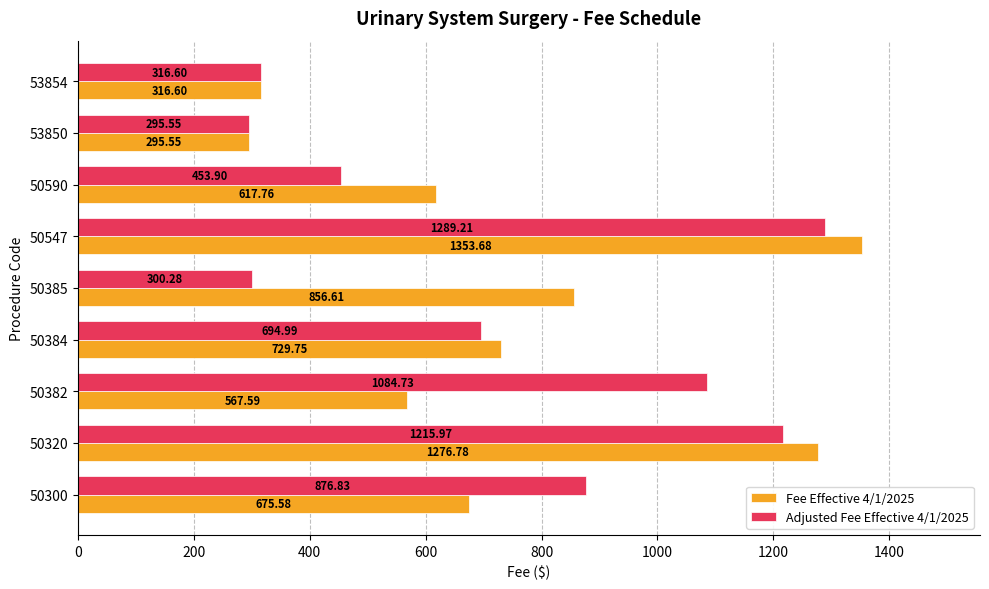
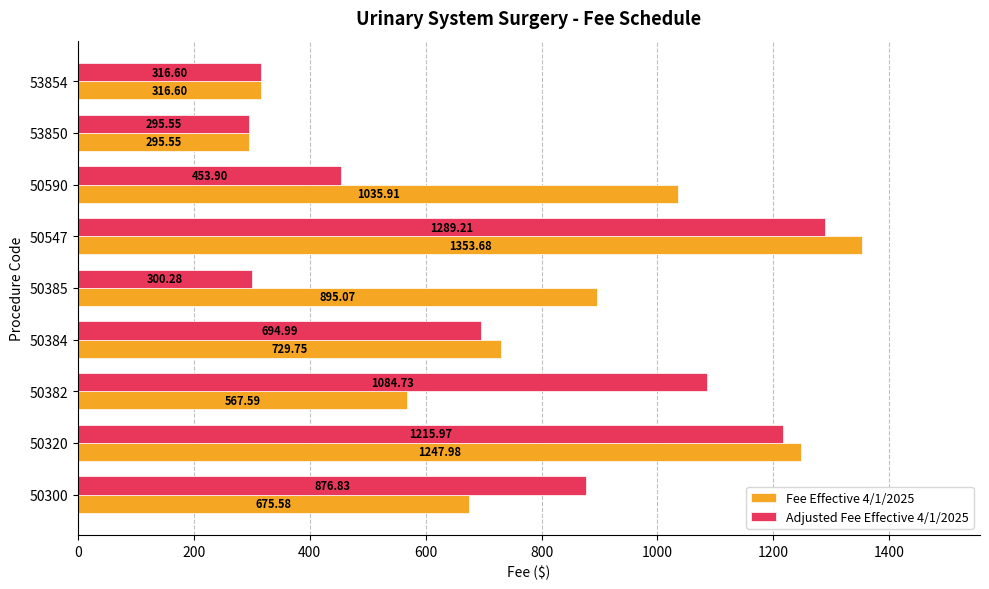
  {
    "Fee Effective 4/1/2025": {
      "53854": 316.60,
      "53850": 295.55,
-     "50590": 617.76,
+     "50590": 1035.91,
      "50547": 1353.68,
-     "50385": 856.61,
+     "50385": 895.07,
      "50384": 729.75,
      "50382": 567.59,
-     "50320": 1276.78,
+     "50320": 1247.98,
      "50300": 675.58
    },
    "Adjusted Fee Effective 4/1/2025": {
      "53854": 316.60,
      "53850": 295.55,
      "50590": 453.90,
      "50547": 1289.21,
      "50385": 300.28,
      "50384": 694.99,
      "50382": 1084.73,
      "50320": 1215.97,
      "50300": 876.83
    }
  }
